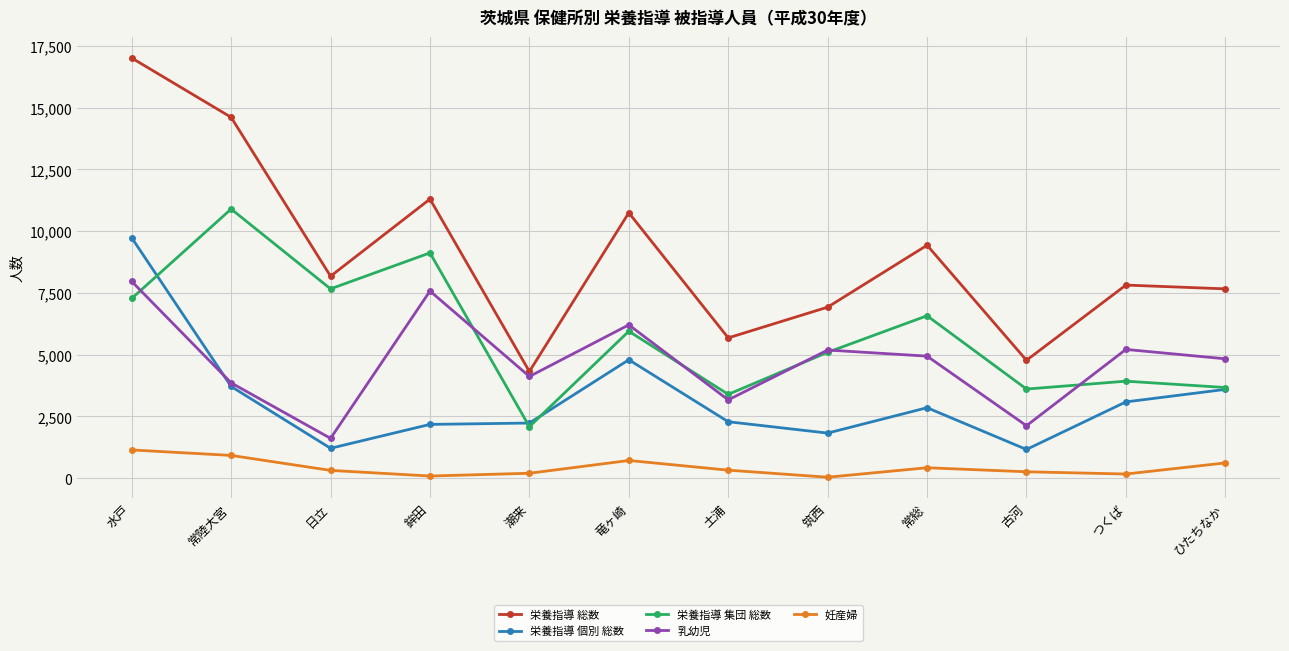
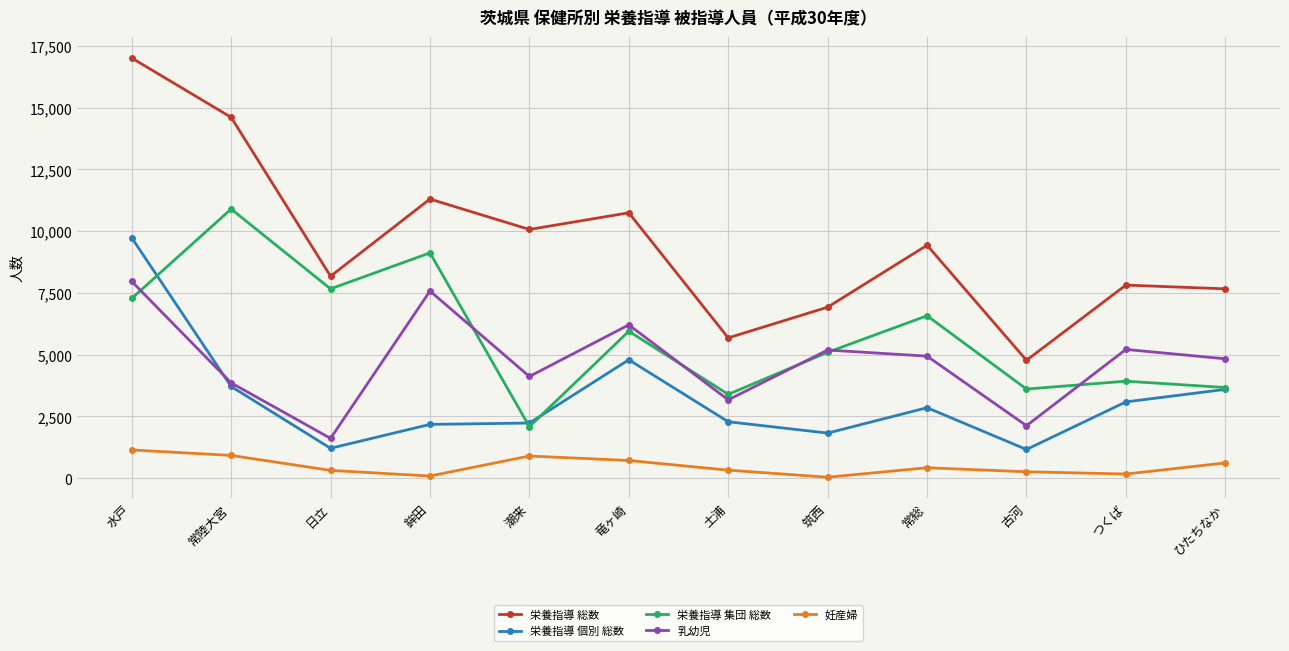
  {
    "栄養指導 総数": {
      "水戸": "17,000",
      "常陸大宮": "14,600",
      "日立": "8,200",
      "鉾田": "11,300",
-     "潮来": "4,300",
+     "潮来": "10,100",
      "竜ヶ崎": "10,700",
      "土浦": "5,700",
      "筑西": "6,900",
      "常総": "9,400",
      "古河": "4,800",
      "つくば": "7,800",
      "ひたちなか": "7,700"
    },
    "栄養指導 個別 総数": {
      "水戸": "9,700",
      "常陸大宮": "3,700",
      "日立": "1,200",
      "鉾田": "2,200",
      "潮来": "2,200",
      "竜ヶ崎": "4,800",
      "土浦": "2,300",
      "筑西": "1,800",
      "常総": "2,900",
      "古河": "1,200",
      "つくば": "3,100"
    },
    "栄養指導 集団 総数": {
      "水戸": "7,300",
      "常陸大宮": "10,900",
      "日立": "7,700",
      "鉾田": "9,100",
      "潮来": "2,100",
      "竜ヶ崎": "6,000",
      "土浦": "3,400",
      "常総": "6,600",
      "古河": "3,600",
      "つくば": "3,900"
    },
    "乳幼児": {
      "水戸": "8,000",
      "常陸大宮": "3,900",
      "日立": "1,600",
      "鉾田": "7,600",
      "潮来": "4,100",
      "竜ヶ崎": "6,200",
      "土浦": "3,200",
      "常総": "4,900",
      "古河": "2,100",
      "つくば": "5,200",
      "ひたちなか": "4,800"
    },
    "妊産婦": {
      "水戸": "1,100",
      "常陸大宮": "900",
      "日立": "300",
      "鉾田": "100",
-     "潮来": "200",
+     "潮来": "900",
      "竜ヶ崎": "700",
      "土浦": "300",
      "筑西": "0",
      "常総": "400",
      "古河": "300",
      "つくば": "200",
      "ひたちなか": "600"
    }
  }
